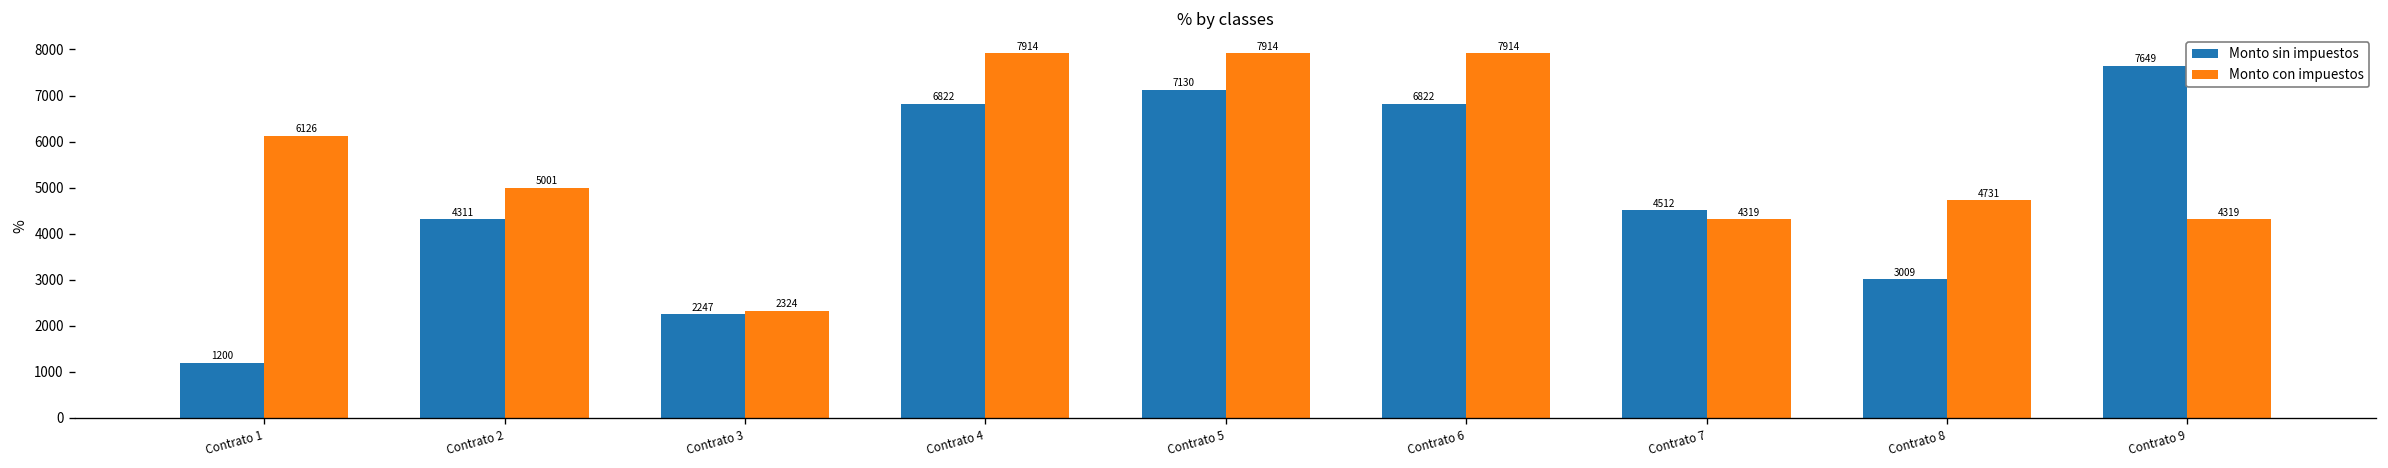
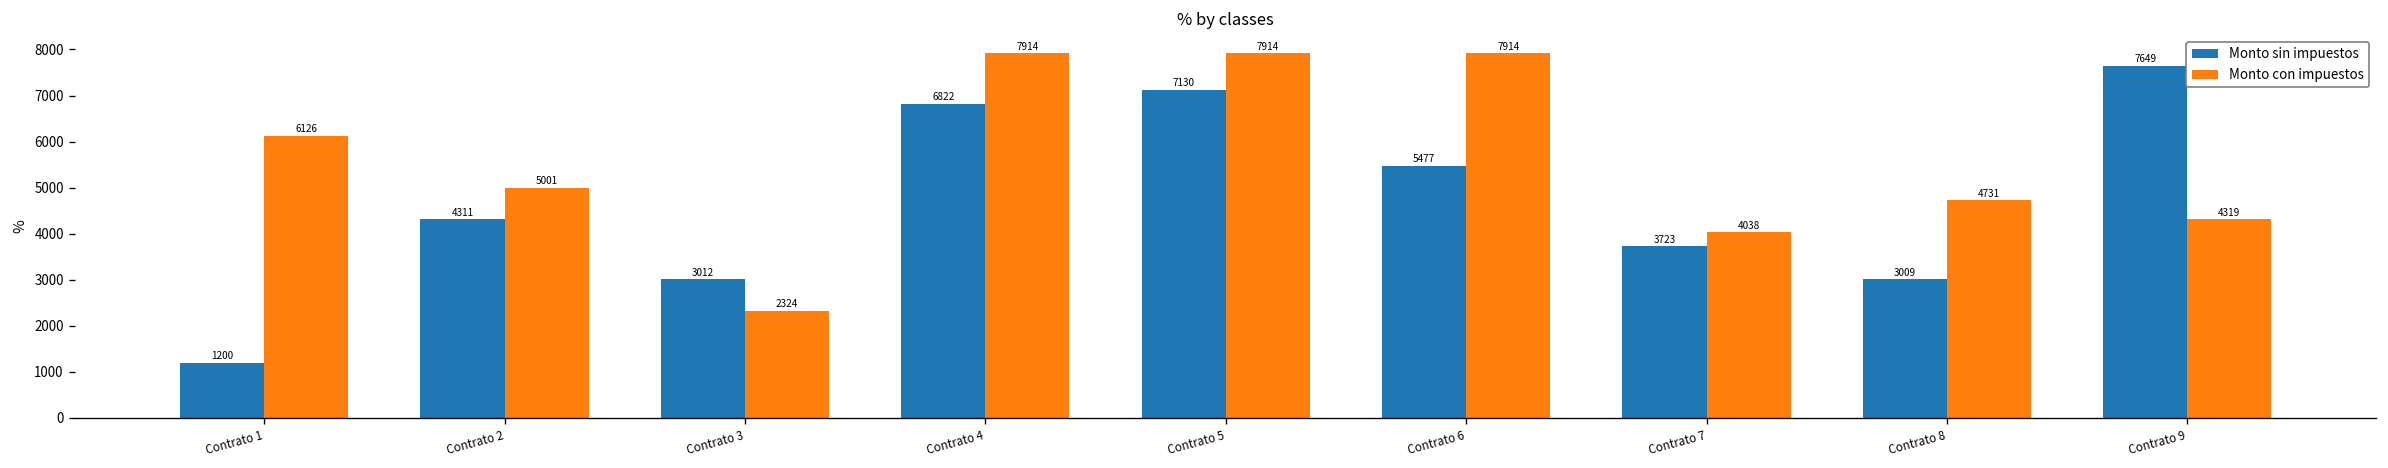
  {
    "Monto sin impuestos": {
      "Contrato 1": 1200,
      "Contrato 2": 4311,
-     "Contrato 3": 2247,
+     "Contrato 3": 3012,
      "Contrato 4": 6822,
      "Contrato 5": 7130,
-     "Contrato 6": 6822,
-     "Contrato 7": 4512,
+     "Contrato 6": 5477,
+     "Contrato 7": 3723,
      "Contrato 8": 3009,
      "Contrato 9": 7649
    },
    "Monto con impuestos": {
      "Contrato 1": 6126,
      "Contrato 2": 5001,
      "Contrato 3": 2324,
      "Contrato 4": 7914,
      "Contrato 5": 7914,
      "Contrato 6": 7914,
-     "Contrato 7": 4319,
+     "Contrato 7": 4038,
      "Contrato 8": 4731,
      "Contrato 9": 4319
    }
  }
